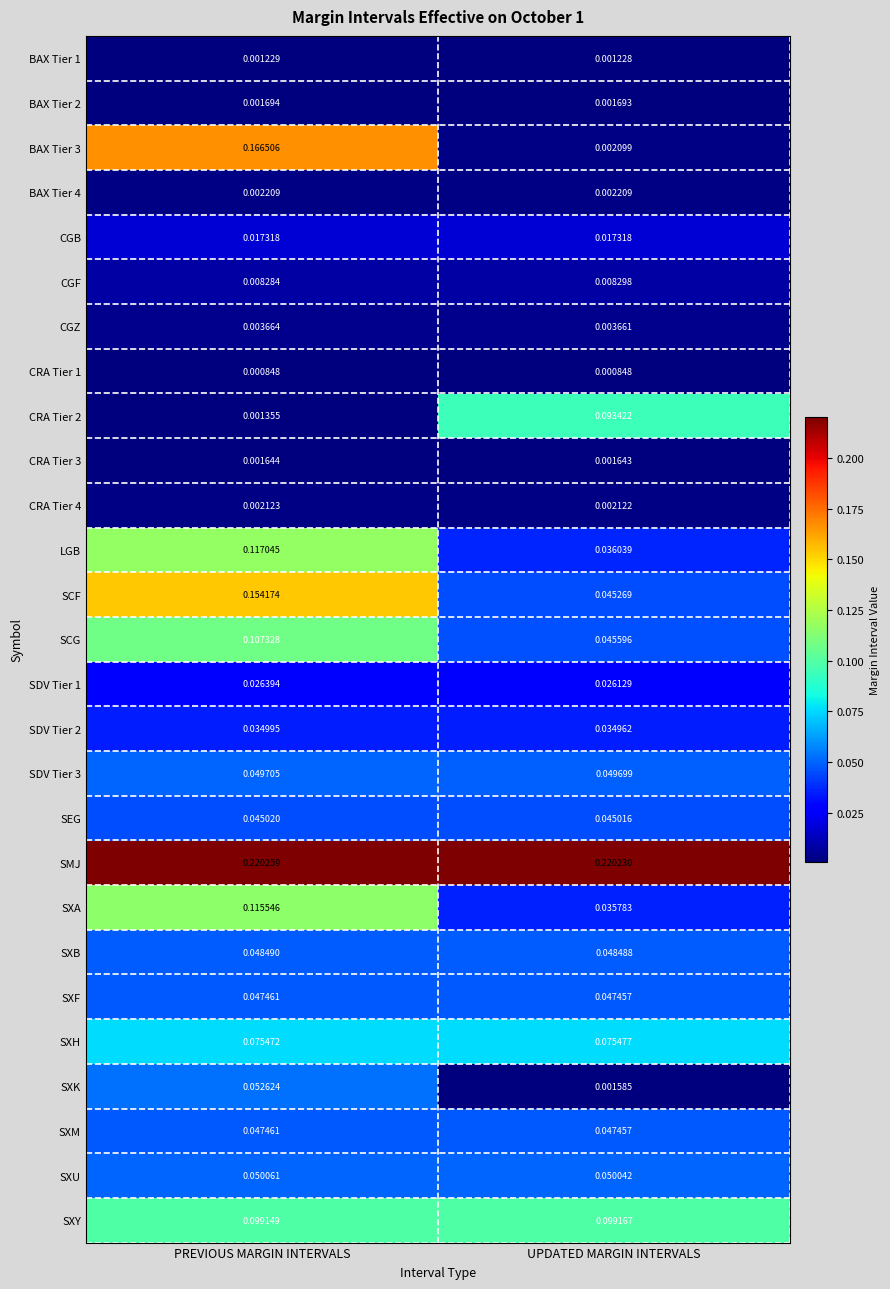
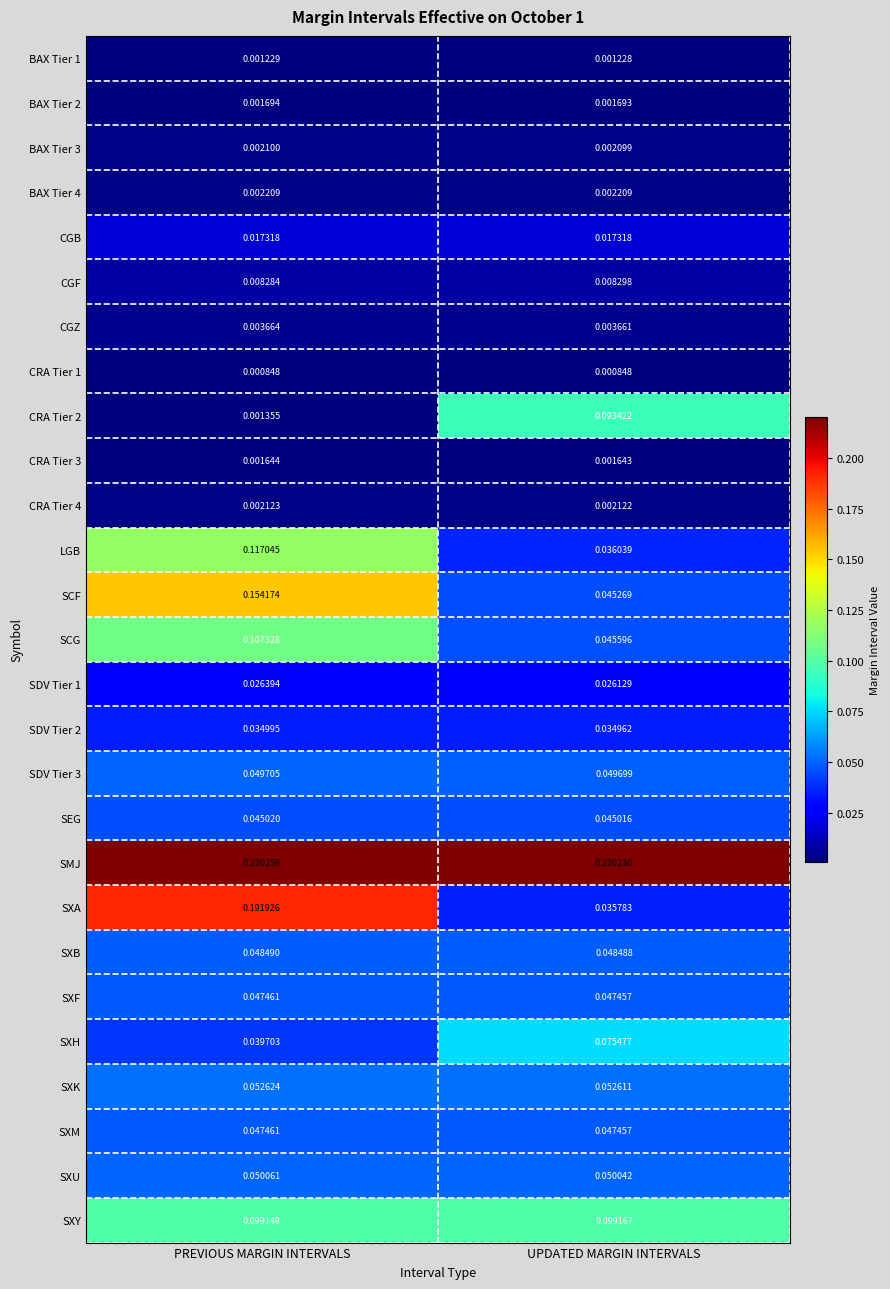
  {
    "BAX Tier 1": {
      "PREVIOUS MARGIN INTERVALS": 0.001229,
      "UPDATED MARGIN INTERVALS": 0.001228
    },
    "BAX Tier 2": {
      "PREVIOUS MARGIN INTERVALS": 0.001694,
      "UPDATED MARGIN INTERVALS": 0.001693
    },
    "BAX Tier 3": {
-     "PREVIOUS MARGIN INTERVALS": 0.166506,
+     "PREVIOUS MARGIN INTERVALS": 0.002100,
      "UPDATED MARGIN INTERVALS": 0.002099
    },
    "BAX Tier 4": {
      "PREVIOUS MARGIN INTERVALS": 0.002209,
      "UPDATED MARGIN INTERVALS": 0.002209
    },
    "CGB": {
      "PREVIOUS MARGIN INTERVALS": 0.017318,
      "UPDATED MARGIN INTERVALS": 0.017318
    },
    "CGF": {
      "PREVIOUS MARGIN INTERVALS": 0.008284,
      "UPDATED MARGIN INTERVALS": 0.008298
    },
    "CGZ": {
      "PREVIOUS MARGIN INTERVALS": 0.003664,
      "UPDATED MARGIN INTERVALS": 0.003661
    },
    "CRA Tier 1": {
      "PREVIOUS MARGIN INTERVALS": 0.000848,
      "UPDATED MARGIN INTERVALS": 0.000848
    },
    "CRA Tier 2": {
      "PREVIOUS MARGIN INTERVALS": 0.001355,
      "UPDATED MARGIN INTERVALS": 0.093422
    },
    "CRA Tier 3": {
      "PREVIOUS MARGIN INTERVALS": 0.001644,
      "UPDATED MARGIN INTERVALS": 0.001643
    },
    "CRA Tier 4": {
      "PREVIOUS MARGIN INTERVALS": 0.002123,
      "UPDATED MARGIN INTERVALS": 0.002122
    },
    "LGB": {
      "PREVIOUS MARGIN INTERVALS": 0.117045,
      "UPDATED MARGIN INTERVALS": 0.036039
    },
    "SCF": {
      "PREVIOUS MARGIN INTERVALS": 0.154174,
      "UPDATED MARGIN INTERVALS": 0.045269
    },
    "SCG": {
      "PREVIOUS MARGIN INTERVALS": 0.107328,
      "UPDATED MARGIN INTERVALS": 0.045596
    },
    "SDV Tier 1": {
      "PREVIOUS MARGIN INTERVALS": 0.026394,
      "UPDATED MARGIN INTERVALS": 0.026129
    },
    "SDV Tier 2": {
      "PREVIOUS MARGIN INTERVALS": 0.034995,
      "UPDATED MARGIN INTERVALS": 0.034962
    },
    "SDV Tier 3": {
      "PREVIOUS MARGIN INTERVALS": 0.049705,
      "UPDATED MARGIN INTERVALS": 0.049699
    },
    "SEG": {
      "PREVIOUS MARGIN INTERVALS": 0.045020,
      "UPDATED MARGIN INTERVALS": 0.045016
    },
    "SMJ": {
      "PREVIOUS MARGIN INTERVALS": 0.220259,
      "UPDATED MARGIN INTERVALS": 0.220230
    },
    "SXA": {
-     "PREVIOUS MARGIN INTERVALS": 0.115546,
+     "PREVIOUS MARGIN INTERVALS": 0.191926,
      "UPDATED MARGIN INTERVALS": 0.035783
    },
    "SXB": {
      "PREVIOUS MARGIN INTERVALS": 0.048490,
      "UPDATED MARGIN INTERVALS": 0.048488
    },
    "SXF": {
      "PREVIOUS MARGIN INTERVALS": 0.047461,
      "UPDATED MARGIN INTERVALS": 0.047457
    },
    "SXH": {
-     "PREVIOUS MARGIN INTERVALS": 0.075472,
+     "PREVIOUS MARGIN INTERVALS": 0.039703,
      "UPDATED MARGIN INTERVALS": 0.075477
    },
    "SXK": {
      "PREVIOUS MARGIN INTERVALS": 0.052624,
-     "UPDATED MARGIN INTERVALS": 0.001585
+     "UPDATED MARGIN INTERVALS": 0.052611
    },
    "SXM": {
      "PREVIOUS MARGIN INTERVALS": 0.047461,
      "UPDATED MARGIN INTERVALS": 0.047457
    },
    "SXU": {
      "PREVIOUS MARGIN INTERVALS": 0.050061,
      "UPDATED MARGIN INTERVALS": 0.050042
    },
    "SXY": {
      "PREVIOUS MARGIN INTERVALS": 0.099149,
      "UPDATED MARGIN INTERVALS": 0.099167
    }
  }
